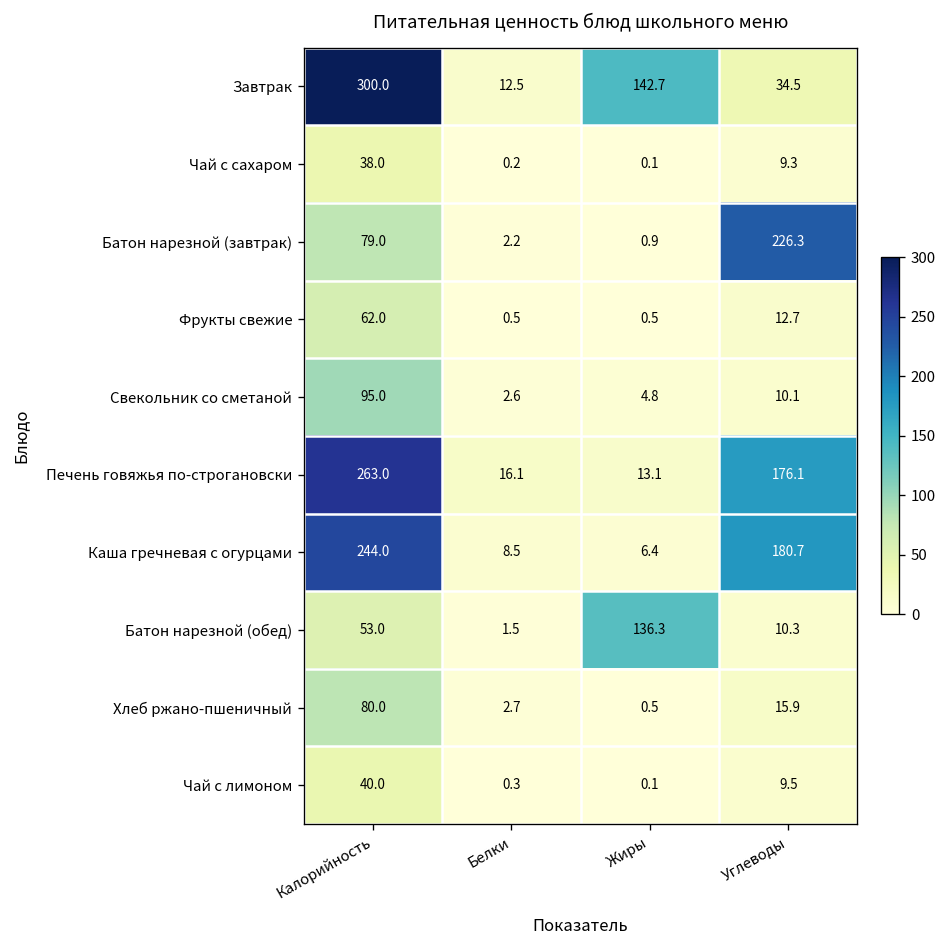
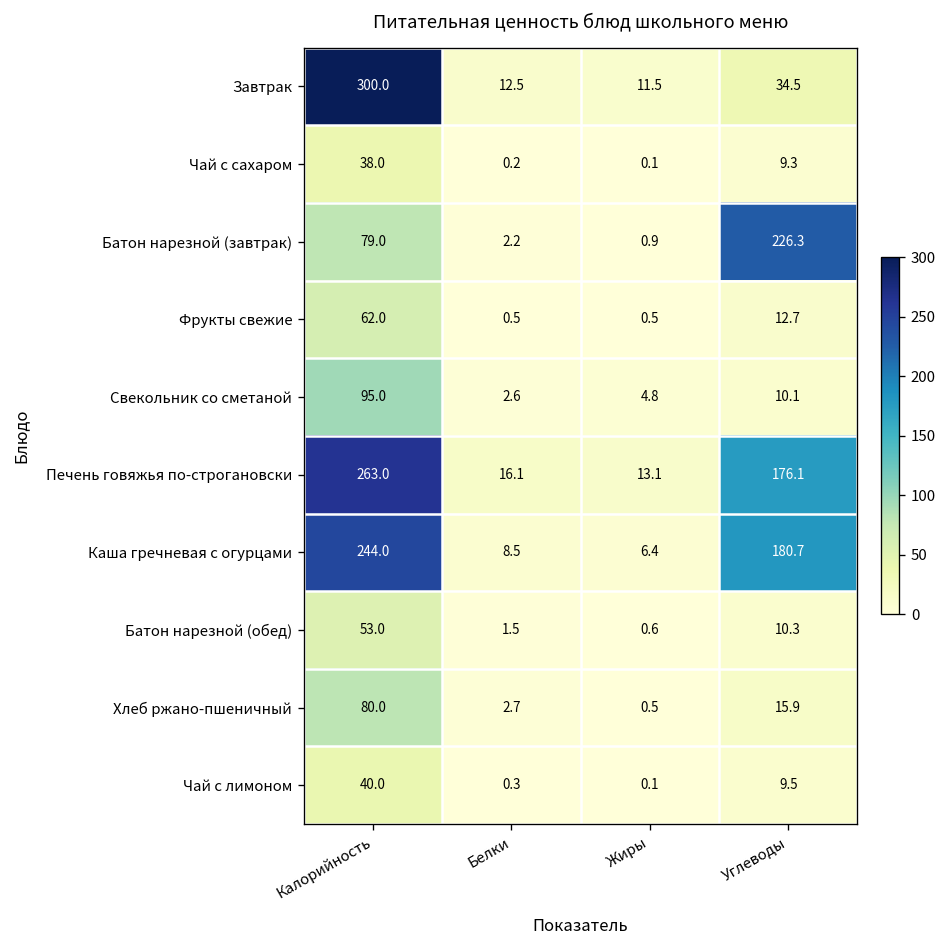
  {
    "Завтрак": {
      "Калорийность": 300.0,
      "Белки": 12.5,
-     "Жиры": 142.7,
+     "Жиры": 11.5,
      "Углеводы": 34.5
    },
    "Чай с сахаром": {
      "Калорийность": 38.0,
      "Белки": 0.2,
      "Жиры": 0.1,
      "Углеводы": 9.3
    },
    "Батон нарезной (завтрак)": {
      "Калорийность": 79.0,
      "Белки": 2.2,
      "Жиры": 0.9,
      "Углеводы": 226.3
    },
    "Фрукты свежие": {
      "Калорийность": 62.0,
      "Белки": 0.5,
      "Жиры": 0.5,
      "Углеводы": 12.7
    },
    "Свекольник со сметаной": {
      "Калорийность": 95.0,
      "Белки": 2.6,
      "Жиры": 4.8,
      "Углеводы": 10.1
    },
    "Печень говяжья по-строгановски": {
      "Калорийность": 263.0,
      "Белки": 16.1,
      "Жиры": 13.1,
      "Углеводы": 176.1
    },
    "Каша гречневая с огурцами": {
      "Калорийность": 244.0,
      "Белки": 8.5,
      "Жиры": 6.4,
      "Углеводы": 180.7
    },
    "Батон нарезной (обед)": {
      "Калорийность": 53.0,
      "Белки": 1.5,
-     "Жиры": 136.3,
+     "Жиры": 0.6,
      "Углеводы": 10.3
    },
    "Хлеб ржано-пшеничный": {
      "Калорийность": 80.0,
      "Белки": 2.7,
      "Жиры": 0.5,
      "Углеводы": 15.9
    },
    "Чай с лимоном": {
      "Калорийность": 40.0,
      "Белки": 0.3,
      "Жиры": 0.1,
      "Углеводы": 9.5
    }
  }
